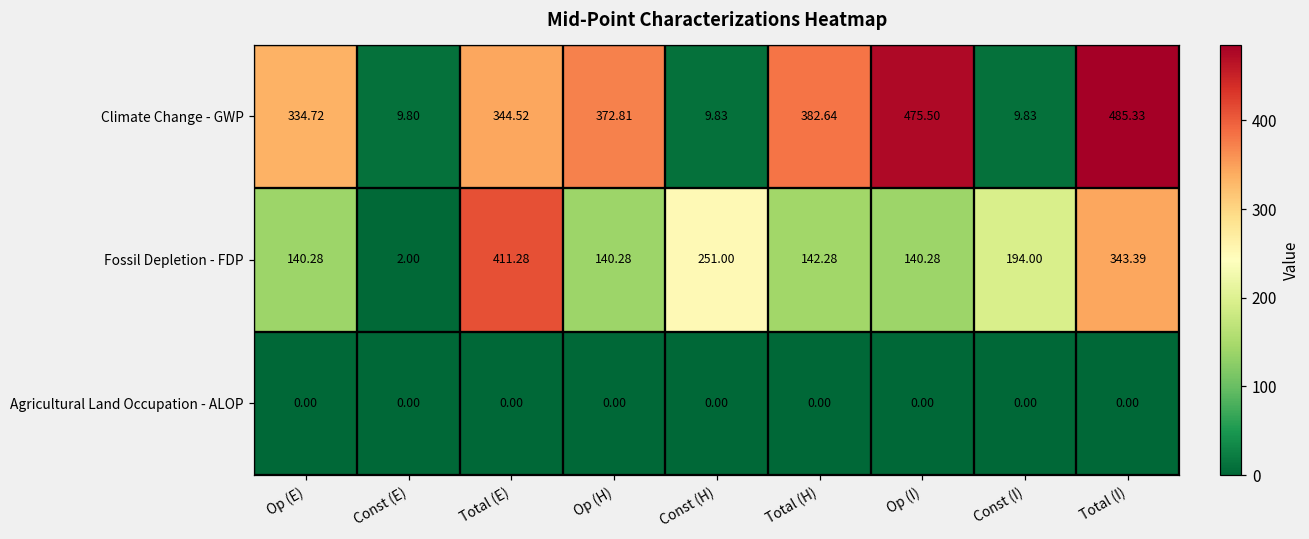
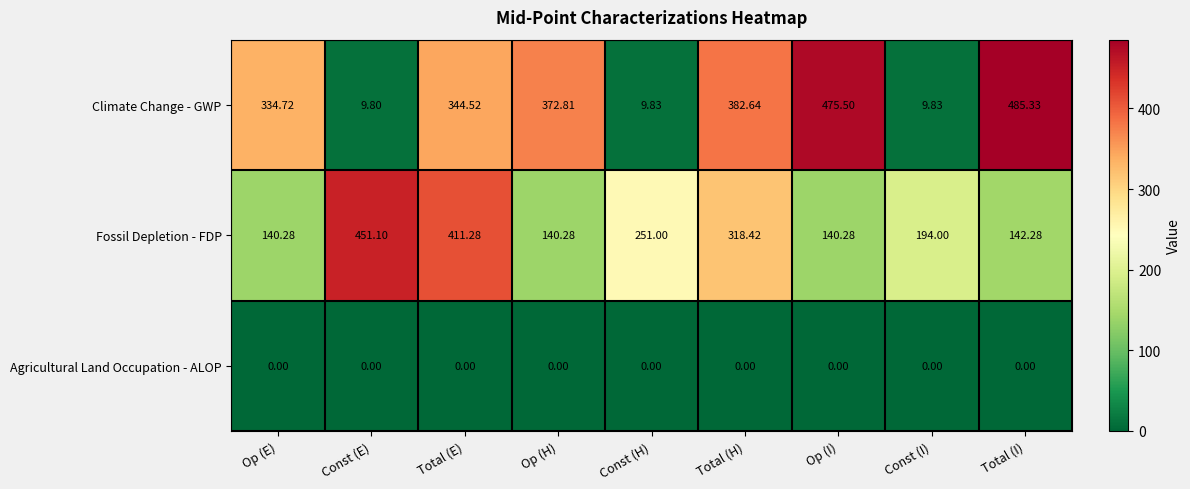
  {
    "Climate Change - GWP": {
      "Op (E)": 334.72,
      "Const (E)": 9.80,
      "Total (E)": 344.52,
      "Op (H)": 372.81,
      "Const (H)": 9.83,
      "Total (H)": 382.64,
      "Op (I)": 475.50,
      "Const (I)": 9.83,
      "Total (I)": 485.33
    },
    "Fossil Depletion - FDP": {
      "Op (E)": 140.28,
-     "Const (E)": 2.00,
+     "Const (E)": 451.10,
      "Total (E)": 411.28,
      "Op (H)": 140.28,
      "Const (H)": 251.00,
-     "Total (H)": 142.28,
+     "Total (H)": 318.42,
      "Op (I)": 140.28,
      "Const (I)": 194.00,
-     "Total (I)": 343.39
+     "Total (I)": 142.28
    },
    "Agricultural Land Occupation - ALOP": {
      "Op (E)": 0.00,
      "Const (E)": 0.00,
      "Total (E)": 0.00,
      "Op (H)": 0.00,
      "Const (H)": 0.00,
      "Total (H)": 0.00,
      "Op (I)": 0.00,
      "Const (I)": 0.00,
      "Total (I)": 0.00
    }
  }
